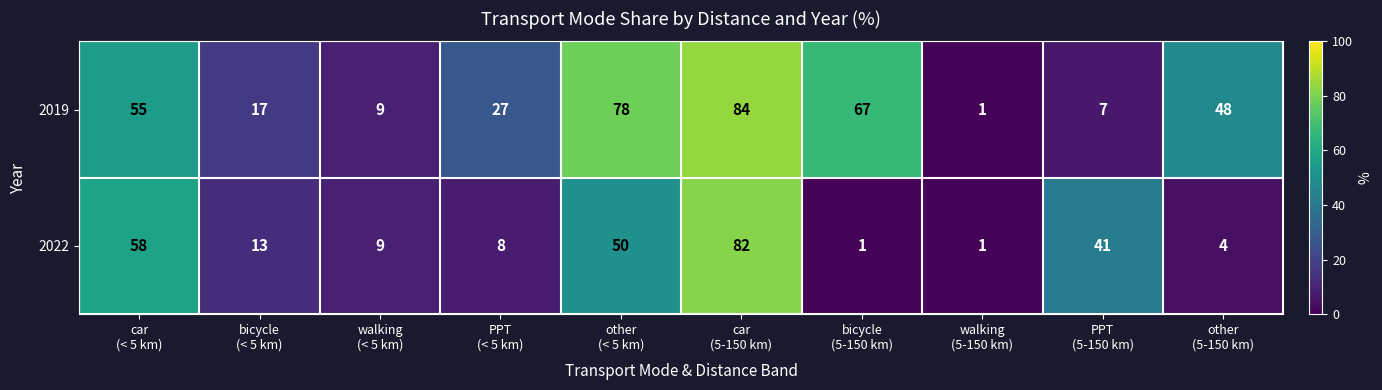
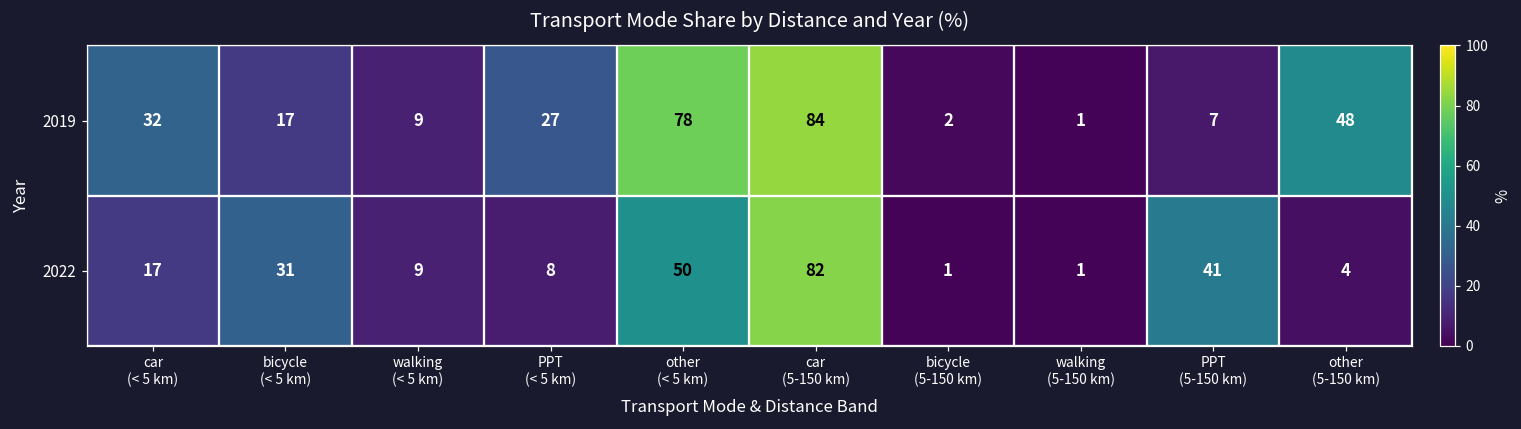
  {
    "2019": {
-     "car (< 5 km)": 55,
+     "car (< 5 km)": 32,
      "bicycle (< 5 km)": 17,
      "walking (< 5 km)": 9,
      "PPT (< 5 km)": 27,
      "other (< 5 km)": 78,
      "car (5-150 km)": 84,
-     "bicycle (5-150 km)": 67,
+     "bicycle (5-150 km)": 2,
      "walking (5-150 km)": 1,
      "PPT (5-150 km)": 7,
      "other (5-150 km)": 48
    },
    "2022": {
-     "car (< 5 km)": 58,
-     "bicycle (< 5 km)": 13,
+     "car (< 5 km)": 17,
+     "bicycle (< 5 km)": 31,
      "walking (< 5 km)": 9,
      "PPT (< 5 km)": 8,
      "other (< 5 km)": 50,
      "car (5-150 km)": 82,
      "bicycle (5-150 km)": 1,
      "walking (5-150 km)": 1,
      "PPT (5-150 km)": 41,
      "other (5-150 km)": 4
    }
  }
